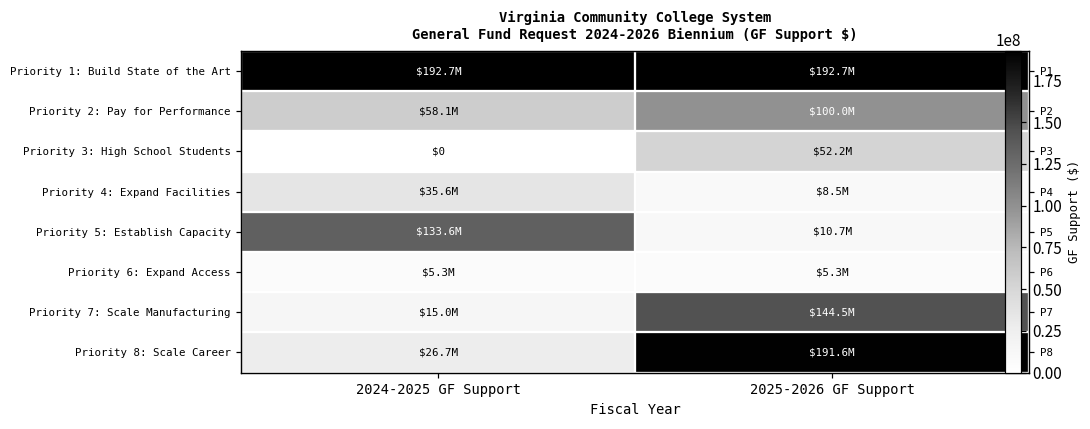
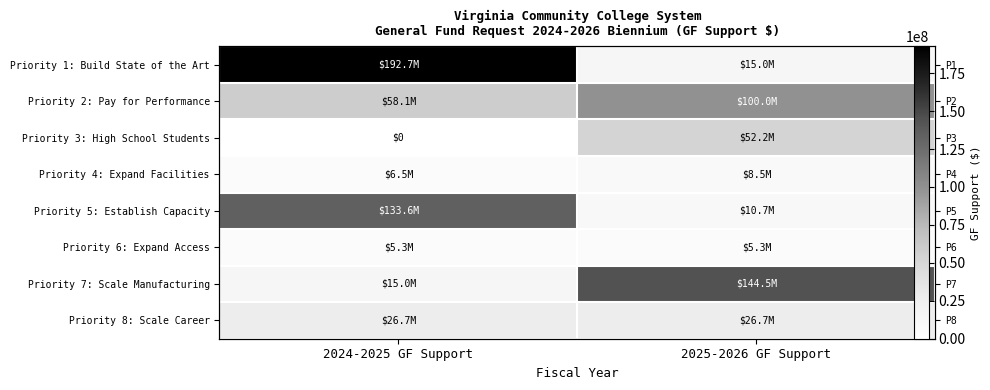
  {
    "Priority 1: Build State of the Art": {
      "2024-2025 GF Support": "$192.7M",
-     "2025-2026 GF Support": "$192.7M"
+     "2025-2026 GF Support": "$15.0M"
    },
    "Priority 2: Pay for Performance": {
      "2024-2025 GF Support": "$58.1M",
      "2025-2026 GF Support": "$100.0M"
    },
    "Priority 3: High School Students": {
      "2024-2025 GF Support": "$0",
      "2025-2026 GF Support": "$52.2M"
    },
    "Priority 4: Expand Facilities": {
-     "2024-2025 GF Support": "$35.6M",
+     "2024-2025 GF Support": "$6.5M",
      "2025-2026 GF Support": "$8.5M"
    },
    "Priority 5: Establish Capacity": {
      "2024-2025 GF Support": "$133.6M",
      "2025-2026 GF Support": "$10.7M"
    },
    "Priority 6: Expand Access": {
      "2024-2025 GF Support": "$5.3M",
      "2025-2026 GF Support": "$5.3M"
    },
    "Priority 7: Scale Manufacturing": {
      "2024-2025 GF Support": "$15.0M",
      "2025-2026 GF Support": "$144.5M"
    },
    "Priority 8: Scale Career": {
      "2024-2025 GF Support": "$26.7M",
-     "2025-2026 GF Support": "$191.6M"
+     "2025-2026 GF Support": "$26.7M"
    }
  }
